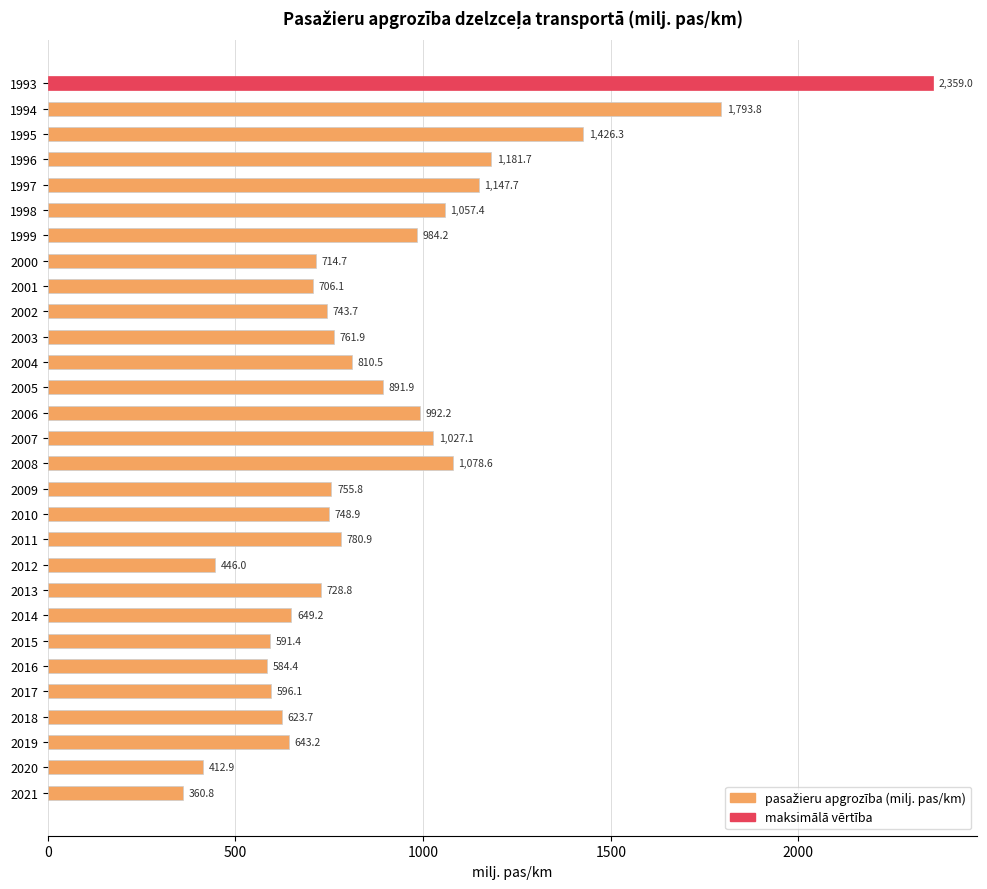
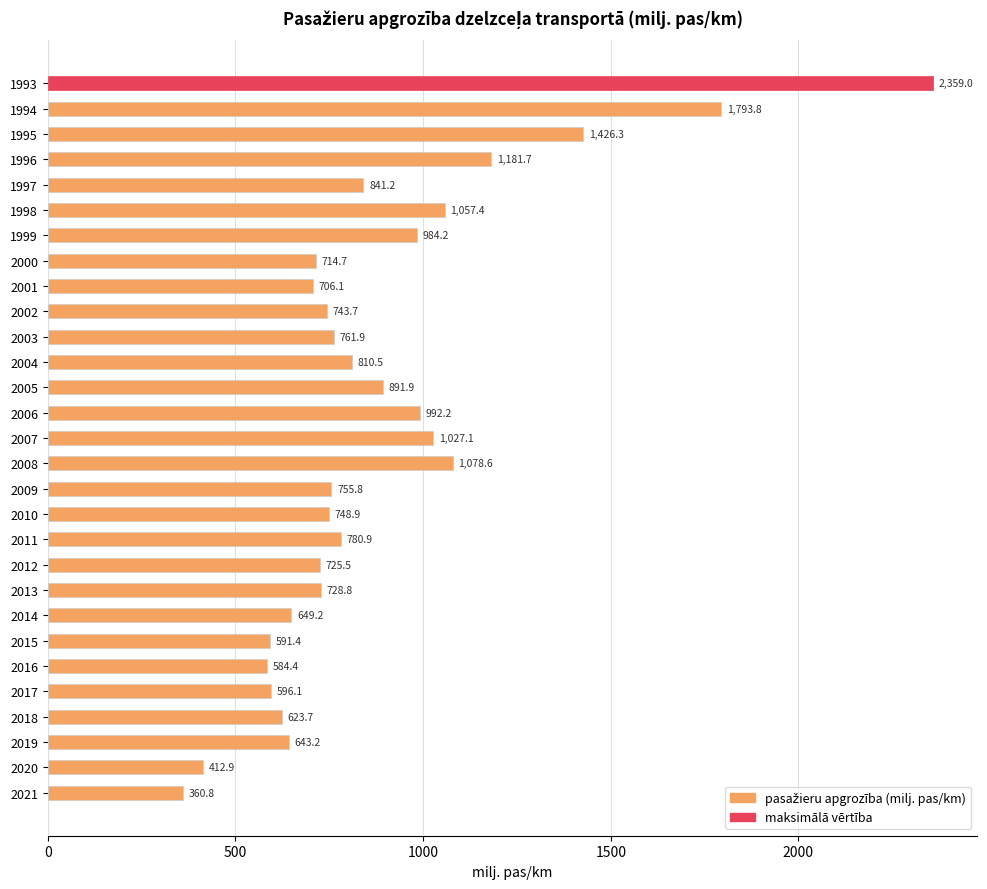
  {
    "1993": "2,359.0",
    "1994": "1,793.8",
    "1995": "1,426.3",
    "1996": "1,181.7",
-   "1997": "1,147.7",
+   "1997": "841.2",
    "1998": "1,057.4",
    "1999": "984.2",
    "2000": "714.7",
    "2001": "706.1",
    "2002": "743.7",
    "2003": "761.9",
    "2004": "810.5",
    "2005": "891.9",
    "2006": "992.2",
    "2007": "1,027.1",
    "2008": "1,078.6",
    "2009": "755.8",
    "2010": "748.9",
    "2011": "780.9",
-   "2012": "446.0",
+   "2012": "725.5",
    "2013": "728.8",
    "2014": "649.2",
    "2015": "591.4",
    "2016": "584.4",
    "2017": "596.1",
    "2018": "623.7",
    "2019": "643.2",
    "2020": "412.9",
    "2021": "360.8"
  }
